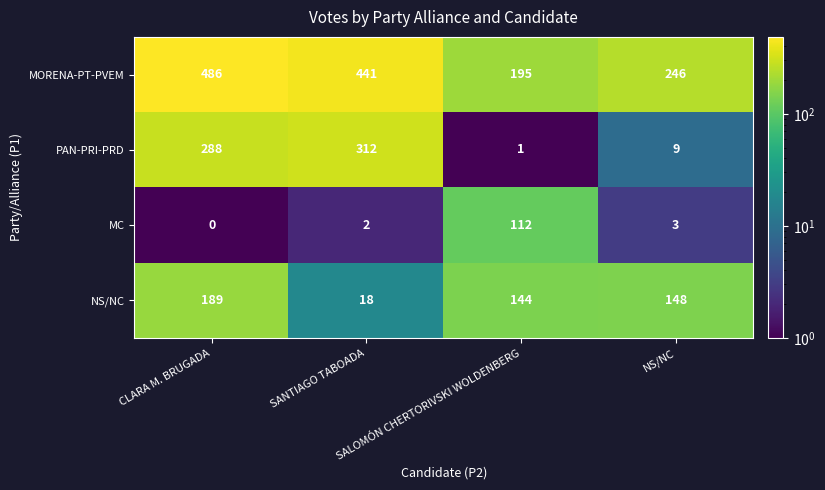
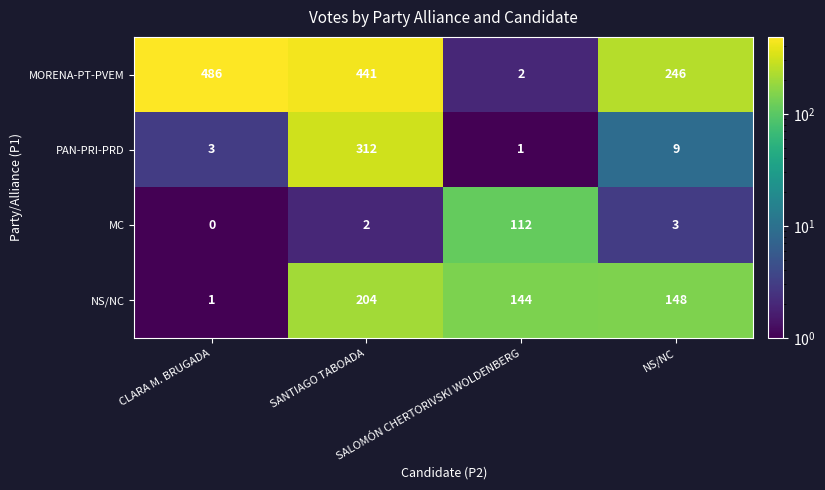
  {
    "MORENA-PT-PVEM": {
      "CLARA M. BRUGADA": 486,
      "SANTIAGO TABOADA": 441,
-     "SALOMÓN CHERTORIVSKI WOLDENBERG": 195,
+     "SALOMÓN CHERTORIVSKI WOLDENBERG": 2,
      "NS/NC": 246
    },
    "PAN-PRI-PRD": {
-     "CLARA M. BRUGADA": 288,
+     "CLARA M. BRUGADA": 3,
      "SANTIAGO TABOADA": 312,
      "SALOMÓN CHERTORIVSKI WOLDENBERG": 1,
      "NS/NC": 9
    },
    "MC": {
      "CLARA M. BRUGADA": 0,
      "SANTIAGO TABOADA": 2,
      "SALOMÓN CHERTORIVSKI WOLDENBERG": 112,
      "NS/NC": 3
    },
    "NS/NC": {
-     "CLARA M. BRUGADA": 189,
-     "SANTIAGO TABOADA": 18,
+     "CLARA M. BRUGADA": 1,
+     "SANTIAGO TABOADA": 204,
      "SALOMÓN CHERTORIVSKI WOLDENBERG": 144,
      "NS/NC": 148
    }
  }
